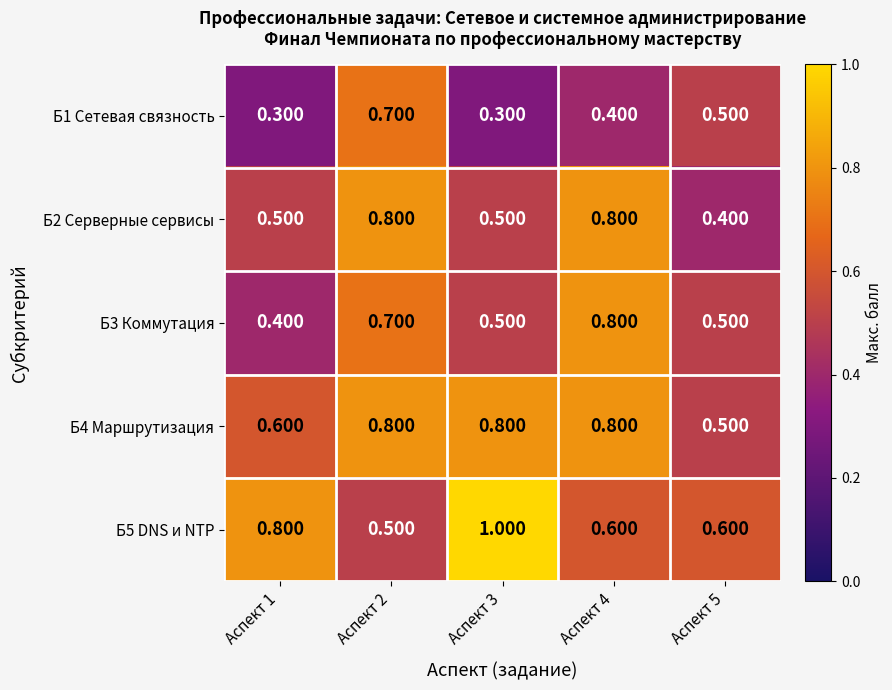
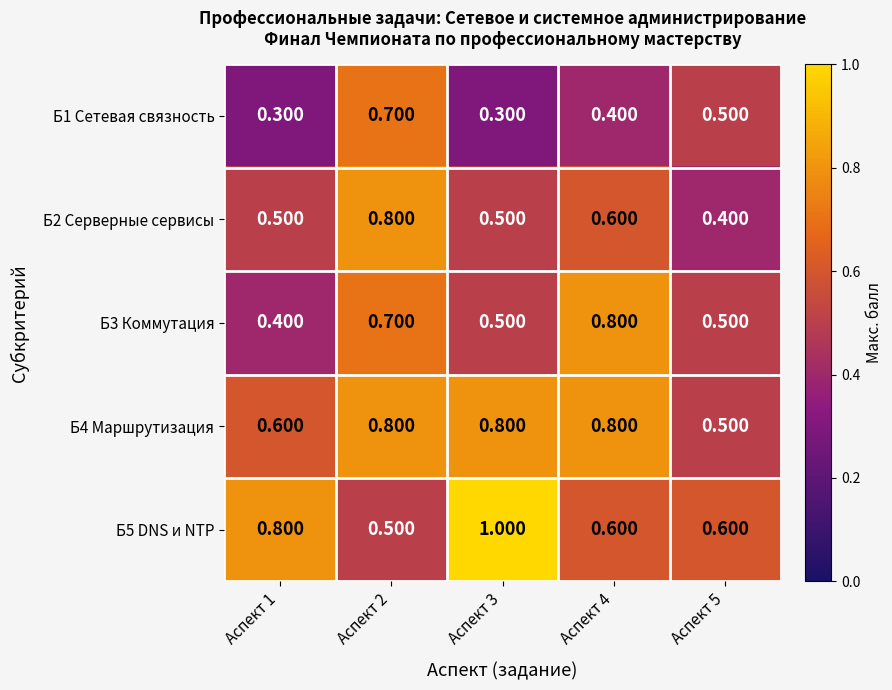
  {
    "Б1 Сетевая связность": {
      "Аспект 1": 0.300,
      "Аспект 2": 0.700,
      "Аспект 3": 0.300,
      "Аспект 4": 0.400,
      "Аспект 5": 0.500
    },
    "Б2 Серверные сервисы": {
      "Аспект 1": 0.500,
      "Аспект 2": 0.800,
      "Аспект 3": 0.500,
-     "Аспект 4": 0.800,
+     "Аспект 4": 0.600,
      "Аспект 5": 0.400
    },
    "Б3 Коммутация": {
      "Аспект 1": 0.400,
      "Аспект 2": 0.700,
      "Аспект 3": 0.500,
      "Аспект 4": 0.800,
      "Аспект 5": 0.500
    },
    "Б4 Маршрутизация": {
      "Аспект 1": 0.600,
      "Аспект 2": 0.800,
      "Аспект 3": 0.800,
      "Аспект 4": 0.800,
      "Аспект 5": 0.500
    },
    "Б5 DNS и NTP": {
      "Аспект 1": 0.800,
      "Аспект 2": 0.500,
      "Аспект 3": 1.000,
      "Аспект 4": 0.600,
      "Аспект 5": 0.600
    }
  }
